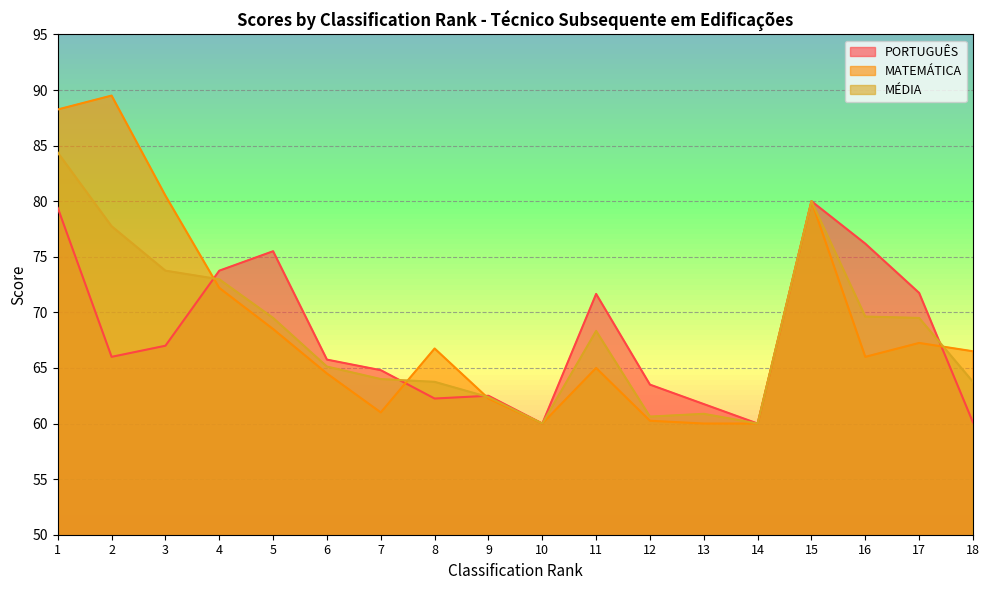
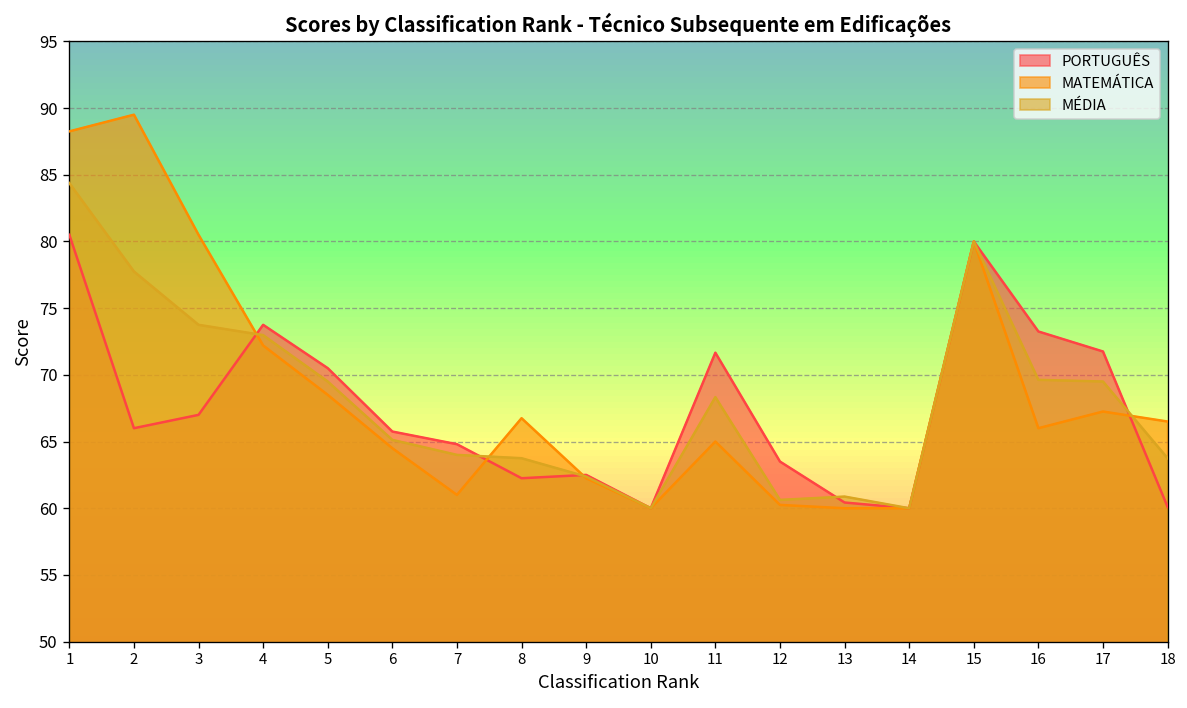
  {
    "PORTUGUÊS": {
-     "1": 79.4,
+     "1": 80.5,
      "2": 66.0,
      "3": 67.0,
      "4": 73.8,
-     "5": 75.5,
+     "5": 70.5,
      "6": 65.8,
      "7": 64.8,
      "8": 62.3,
      "11": 71.7,
      "12": 63.5,
-     "13": 61.8,
-     "16": 76.2,
+     "13": 60.4,
+     "16": 73.3,
      "17": 71.8,
      "18": 60.1
    }
  }
